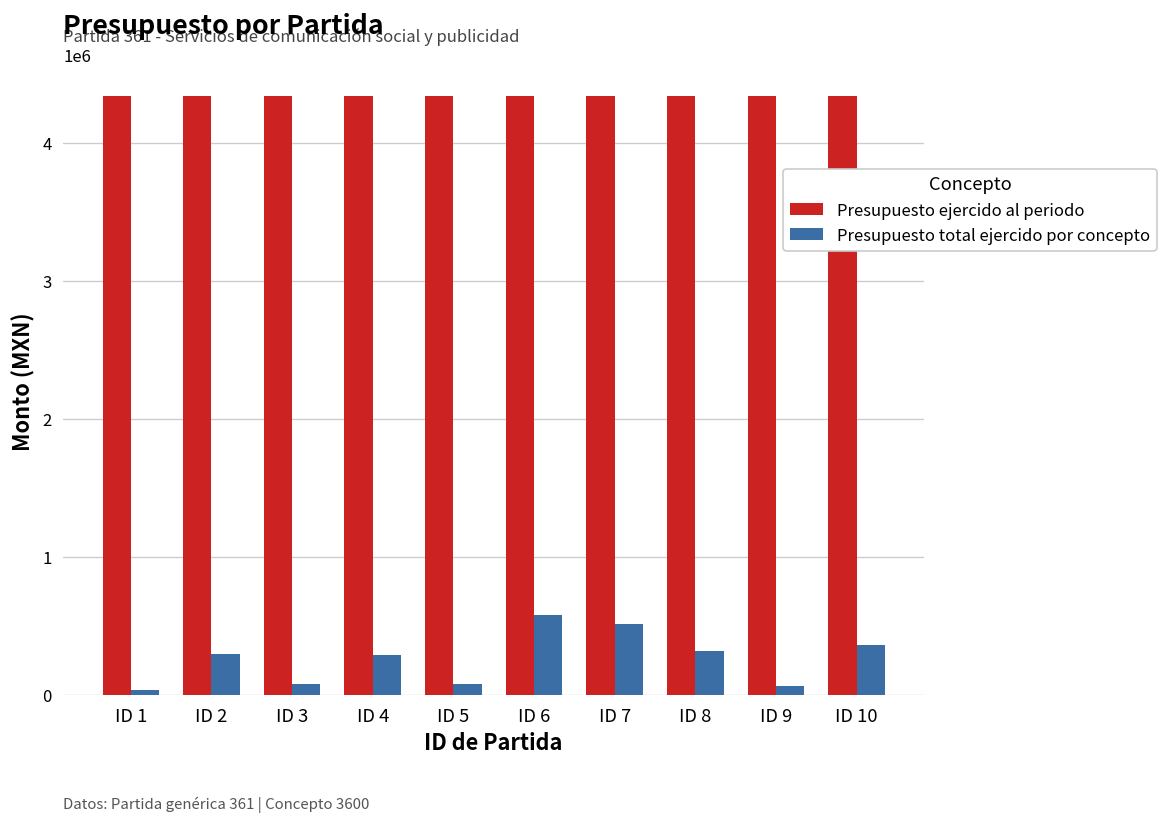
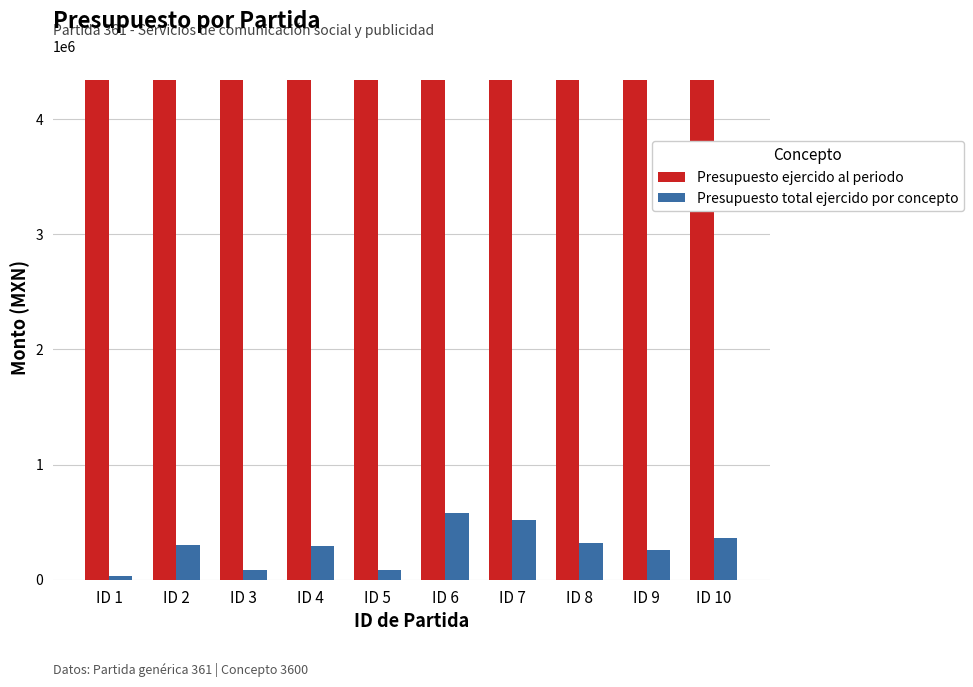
  {
    "Presupuesto ejercido al periodo": {
      "ID 1": 4340000,
      "ID 2": 4340000,
      "ID 3": 4340000,
      "ID 4": 4340000,
      "ID 5": 4340000,
      "ID 6": 4340000,
      "ID 7": 4340000,
      "ID 8": 4340000,
      "ID 9": 4340000,
      "ID 10": 4340000
    },
    "Presupuesto total ejercido por concepto": {
      "ID 1": 30000,
      "ID 2": 300000,
      "ID 3": 80000,
      "ID 4": 290000,
      "ID 5": 80000,
      "ID 6": 580000,
      "ID 7": 520000,
      "ID 8": 320000,
-     "ID 9": 70000,
+     "ID 9": 260000,
      "ID 10": 360000
    }
  }
